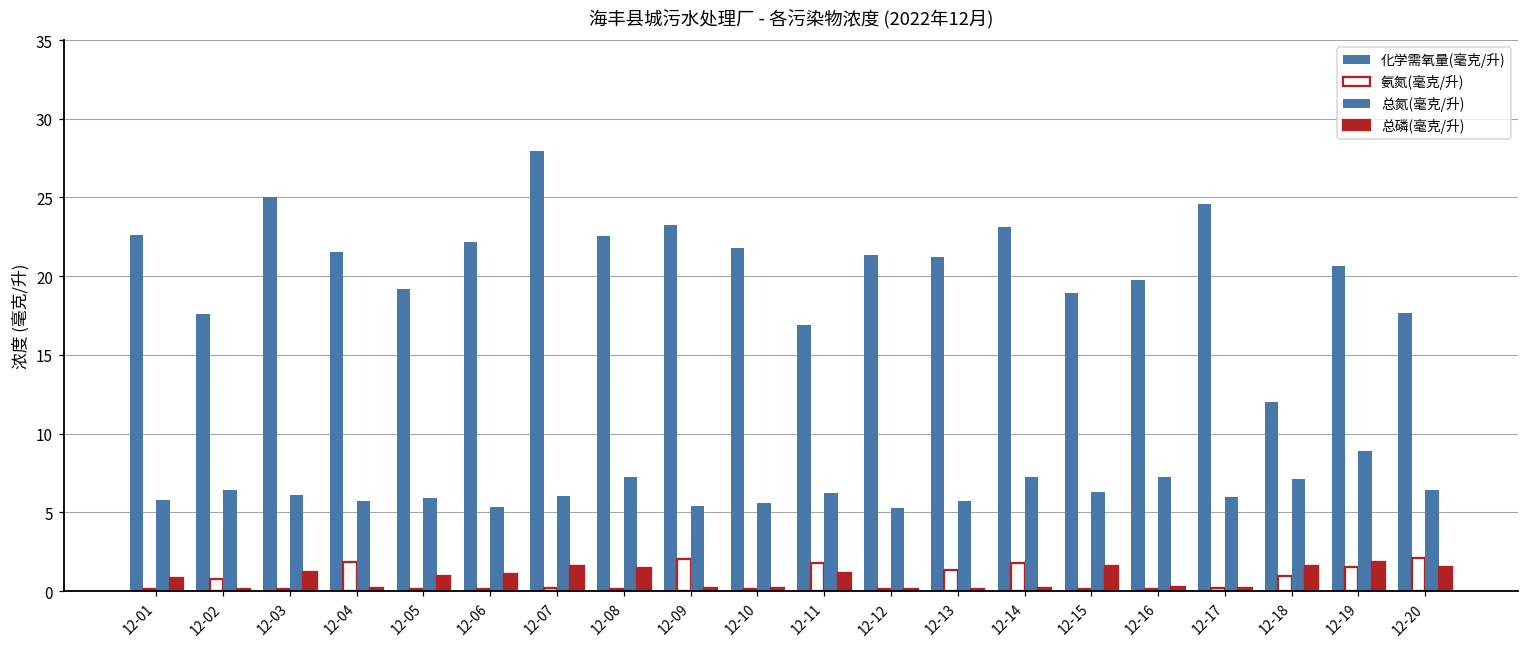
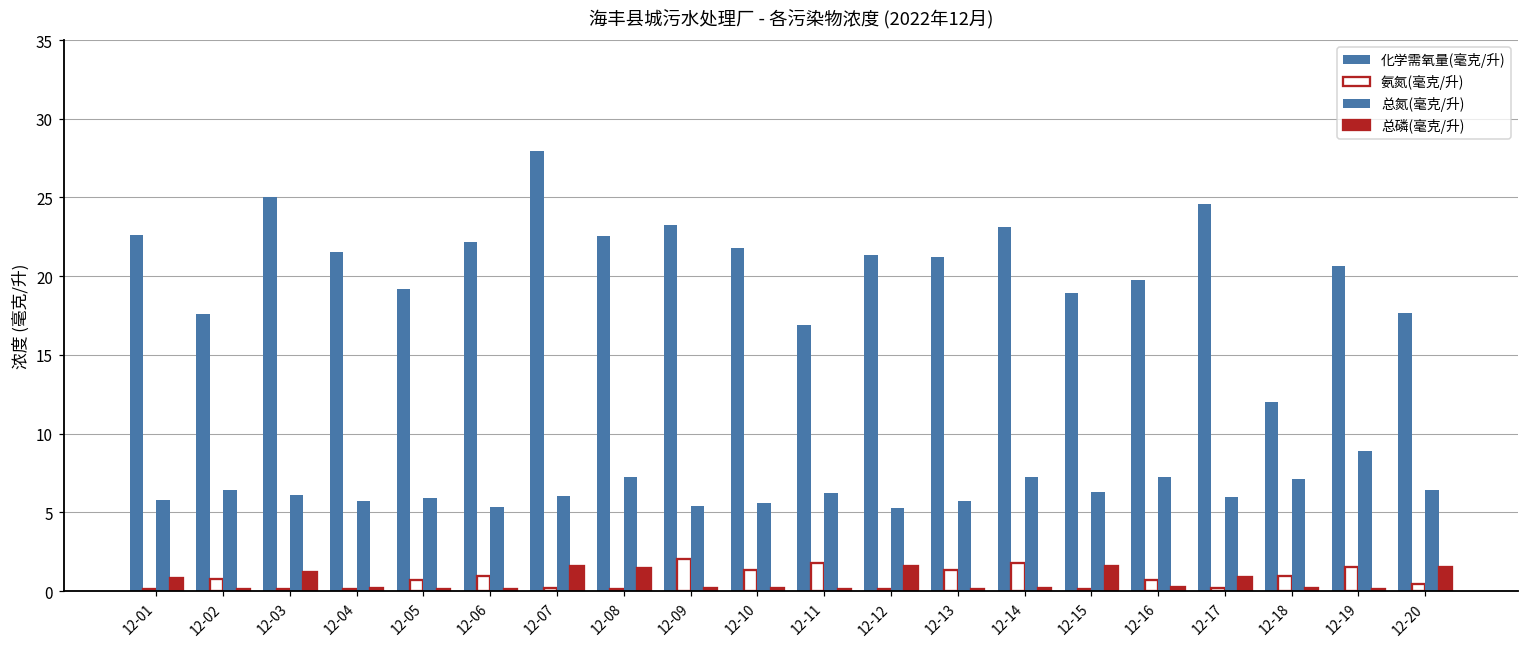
  {
    "氨氮(毫克/升)": {
      "12-02": 0.7,
-     "12-04": 1.9,
-     "12-05": 0.1,
-     "12-06": 0.1,
+     "12-04": 0.1,
+     "12-05": 0.7,
+     "12-06": 1.0,
      "12-07": 0.2,
      "12-09": 2.0,
-     "12-10": 0.1,
+     "12-10": 1.3,
      "12-11": 1.8,
      "12-13": 1.3,
      "12-14": 1.8,
-     "12-16": 0.1,
+     "12-16": 0.7,
      "12-17": 0.2,
      "12-18": 0.9,
      "12-19": 1.5,
-     "12-20": 2.1
+     "12-20": 0.4
    },
    "总磷(毫克/升)": {
      "12-01": 0.8,
      "12-03": 1.2,
-     "12-05": 1.0,
-     "12-06": 1.1,
+     "12-05": 0.1,
+     "12-06": 0.1,
      "12-07": 1.6,
      "12-08": 1.5,
      "12-10": 0.2,
-     "12-11": 1.1,
-     "12-12": 0.1,
+     "12-11": 0.2,
+     "12-12": 1.6,
      "12-14": 0.2,
      "12-15": 1.6,
      "12-16": 0.2,
-     "12-17": 0.2,
-     "12-18": 1.6,
-     "12-19": 1.8,
+     "12-17": 0.9,
+     "12-18": 0.2,
+     "12-19": 0.1,
      "12-20": 1.5
    }
  }
